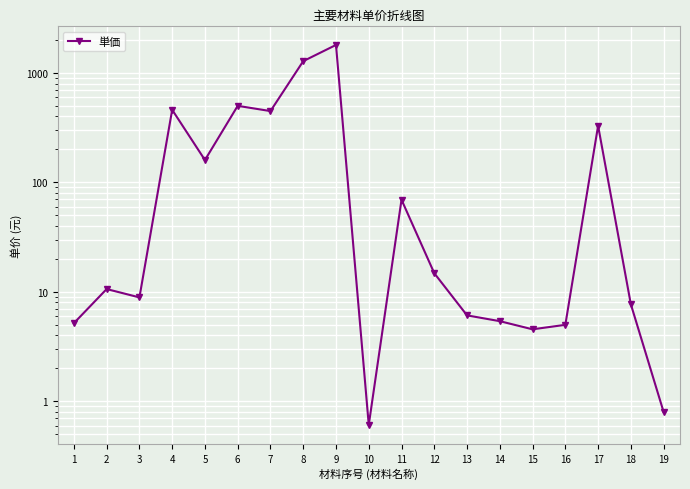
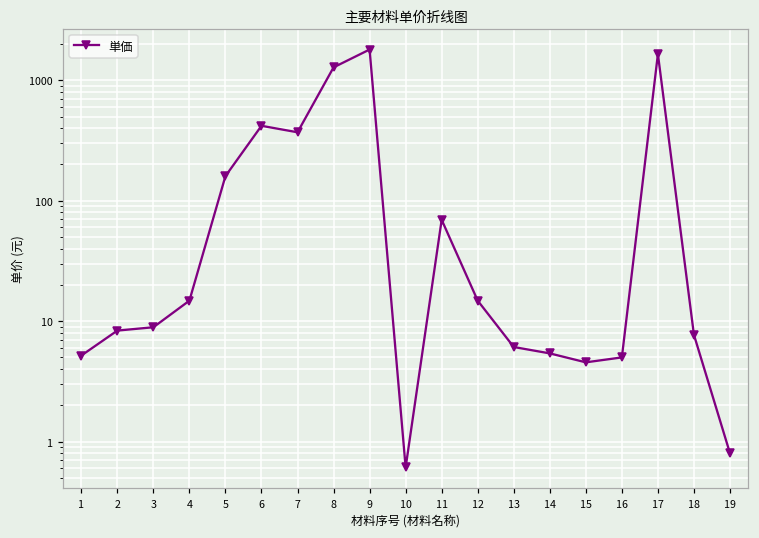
  {
    "1": 5,
-   "2": 11,
+   "2": 8,
    "3": 9,
-   "4": 460,
+   "4": 15,
    "5": 160,
-   "6": 500,
-   "7": 450,
+   "6": 420,
+   "7": 370,
    "8": 1300,
    "9": 1800,
    "10": 0.6,
    "11": 70,
    "12": 15,
    "13": 6,
    "14": 5,
    "15": 4.6,
    "16": 5,
-   "17": 330,
+   "17": 1700,
    "18": 8,
    "19": 0.8
  }
